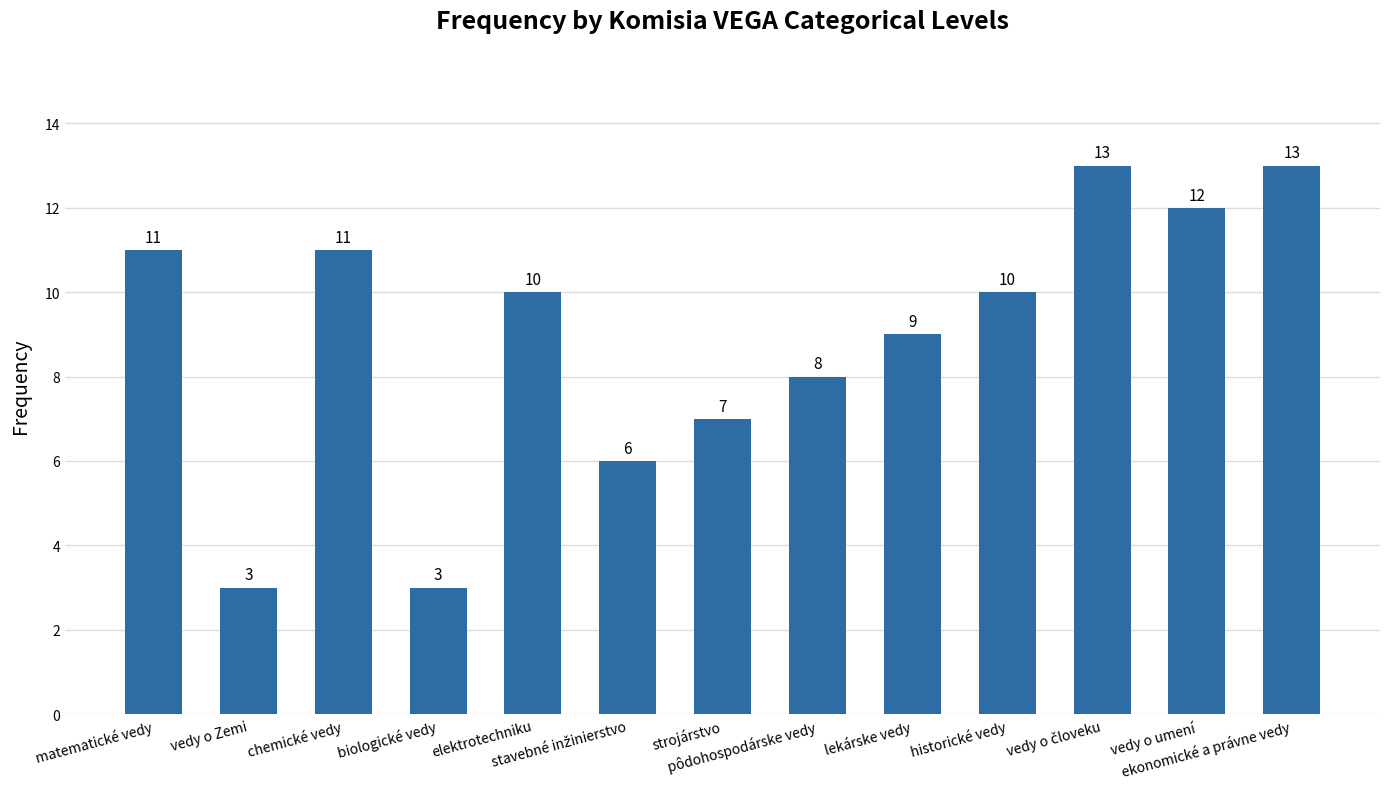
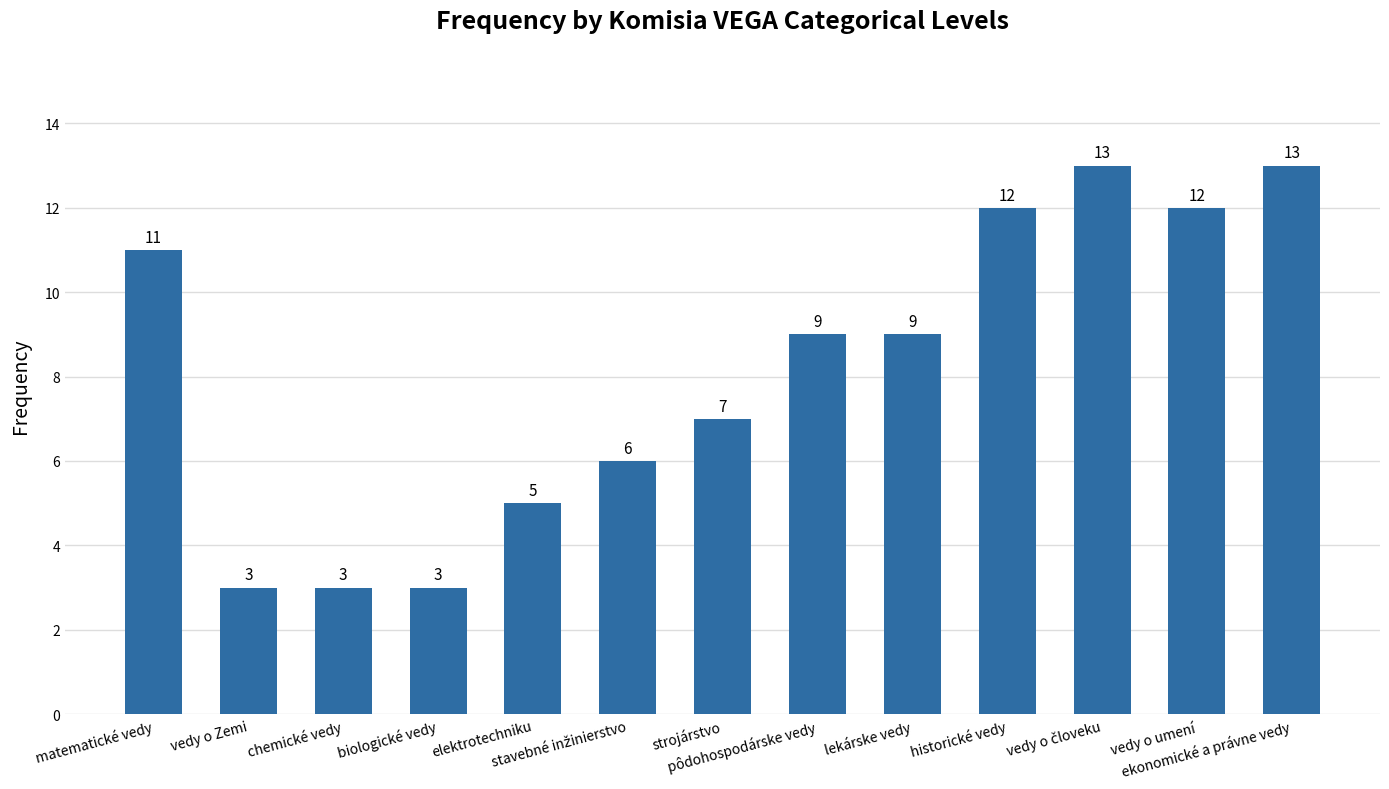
  {
    "matematické vedy": 11,
    "vedy o Zemi": 3,
-   "chemické vedy": 11,
+   "chemické vedy": 3,
    "biologické vedy": 3,
-   "elektrotechniku": 10,
+   "elektrotechniku": 5,
    "stavebné inžinierstvo": 6,
    "strojárstvo": 7,
-   "pôdohospodárske vedy": 8,
+   "pôdohospodárske vedy": 9,
    "lekárske vedy": 9,
-   "historické vedy": 10,
+   "historické vedy": 12,
    "vedy o človeku": 13,
    "vedy o umení": 12,
    "ekonomické a právne vedy": 13
  }
